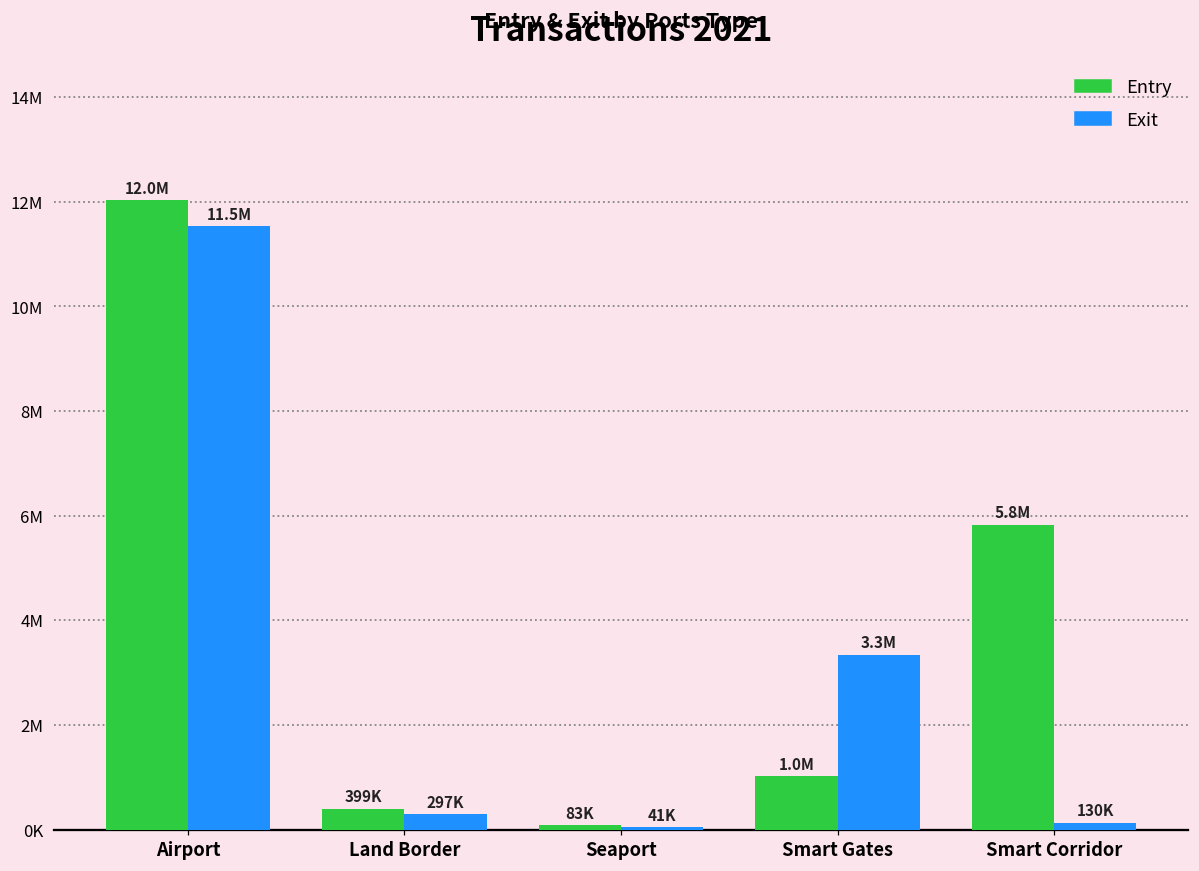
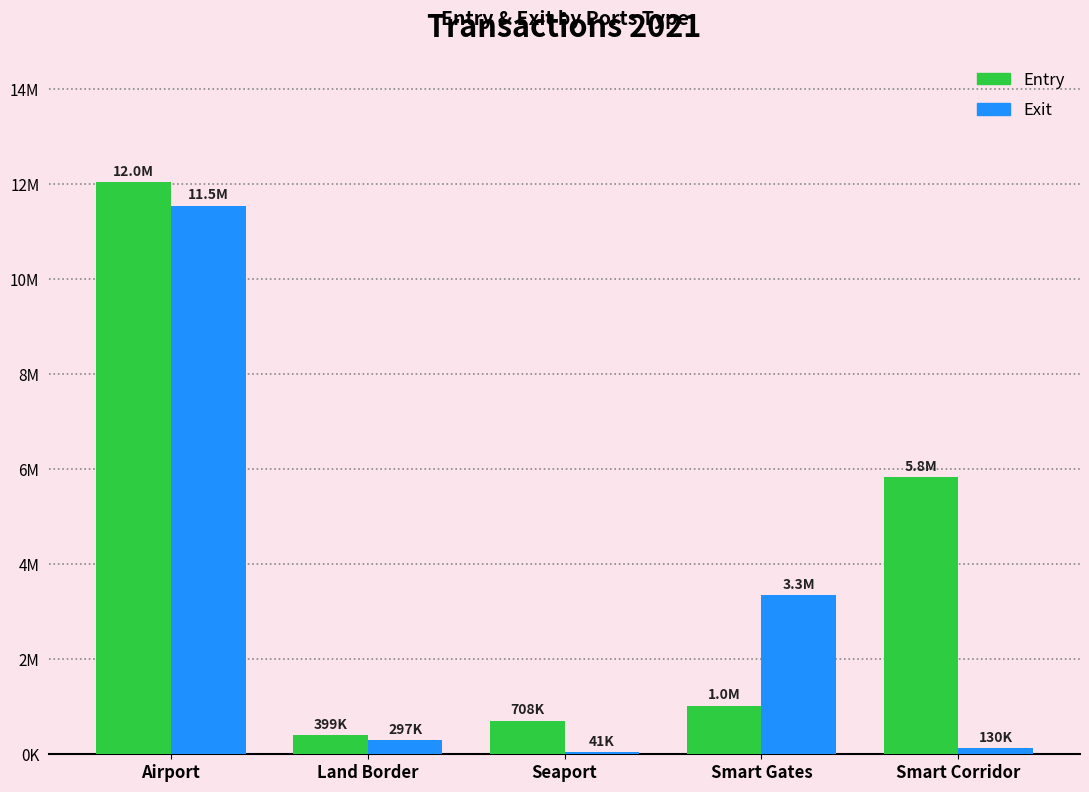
  {
    "Entry": {
      "Airport": "12.0M",
      "Land Border": "399K",
-     "Seaport": "83K",
+     "Seaport": "708K",
      "Smart Gates": "1.0M",
      "Smart Corridor": "5.8M"
    },
    "Exit": {
      "Airport": "11.5M",
      "Land Border": "297K",
      "Seaport": "41K",
      "Smart Gates": "3.3M",
      "Smart Corridor": "130K"
    }
  }
